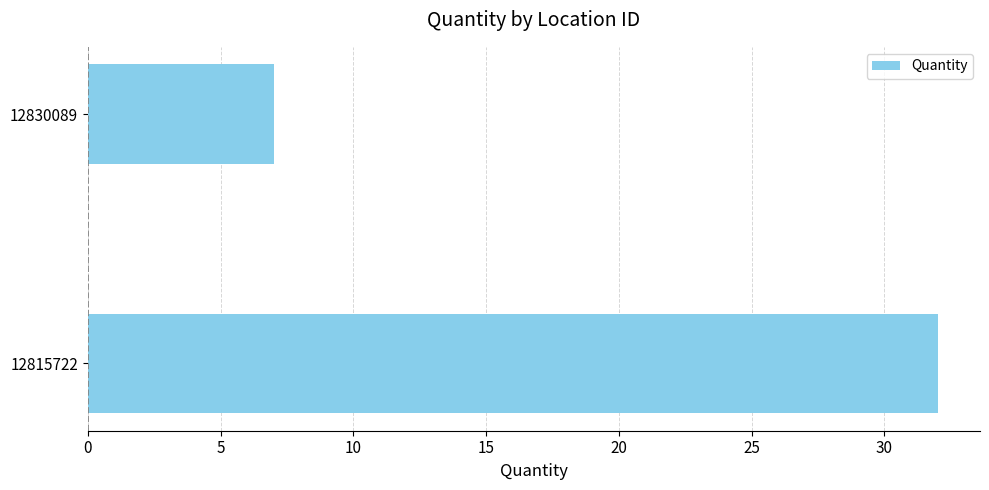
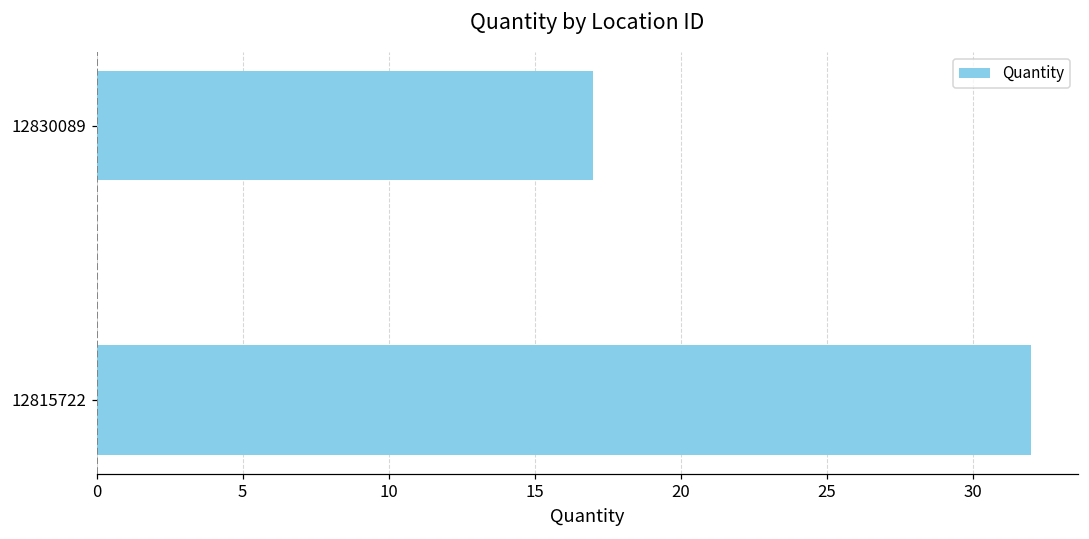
  {
-   "12830089": 7,
+   "12830089": 17,
    "12815722": 32
  }
